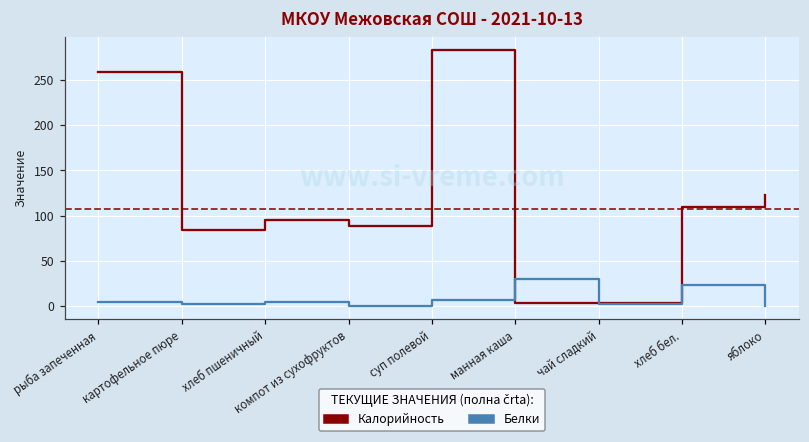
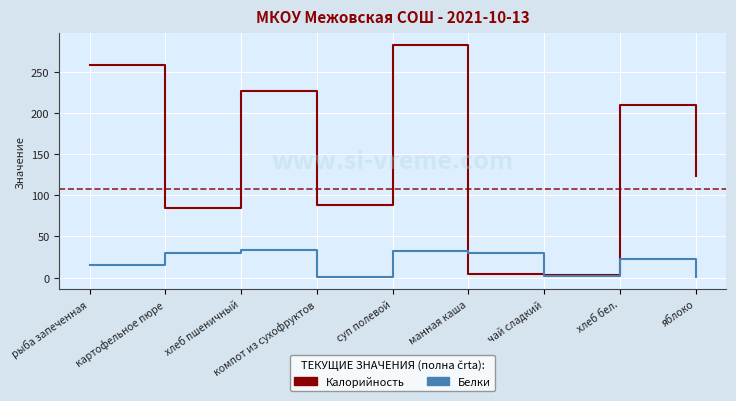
  {
    "Калорийность": {
      "рыба запеченная": 260,
      "картофельное пюре": 80,
-     "хлеб пшеничный": 100,
+     "хлеб пшеничный": 230,
      "компот из сухофруктов": 90,
      "суп полевой": 280,
      "манная каша": 0,
-     "хлеб бел.": 110,
+     "хлеб бел.": 210,
      "яблоко": 120
    },
    "Белки": {
-     "рыба запеченная": 0,
-     "картофельное пюре": 0,
-     "хлеб пшеничный": 0,
+     "рыба запеченная": 10,
+     "картофельное пюре": 30,
+     "хлеб пшеничный": 30,
      "компот из сухофруктов": 0,
-     "суп полевой": 10,
+     "суп полевой": 30,
      "манная каша": 30,
      "хлеб бел.": 20,
      "яблоко": 0
    }
  }
